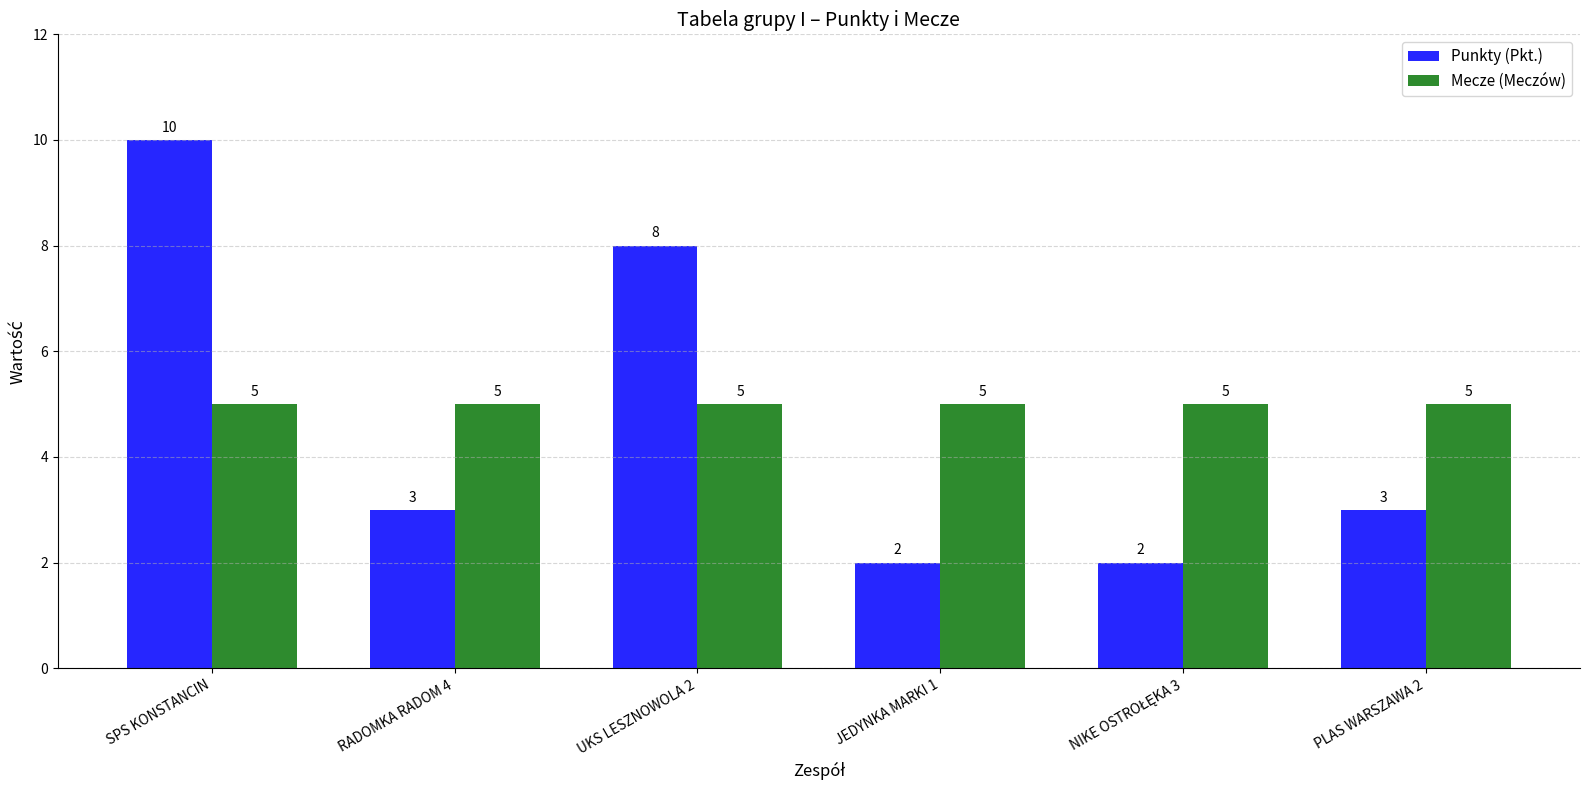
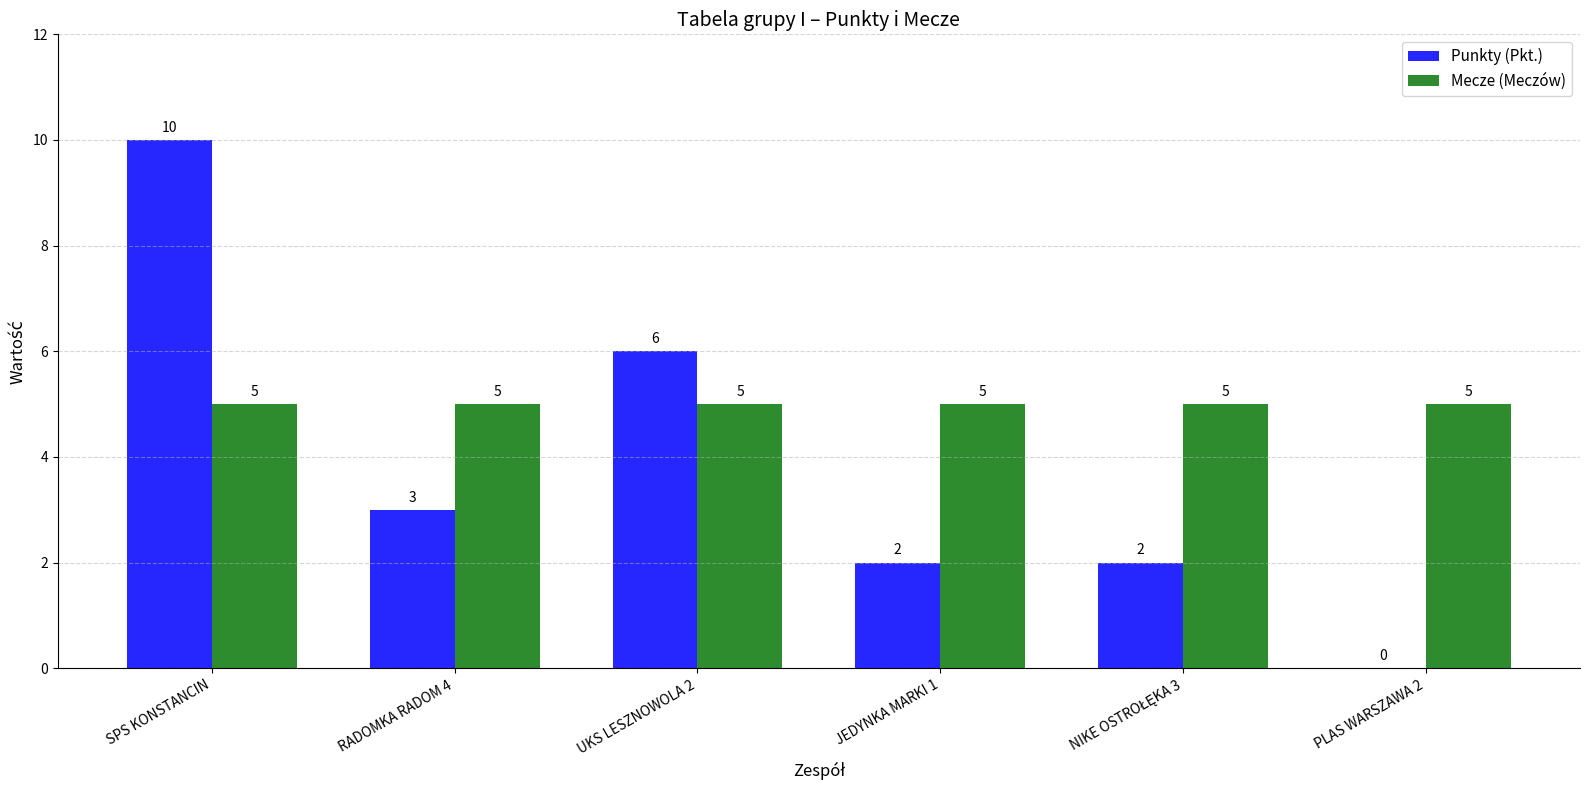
  {
    "Punkty (Pkt.)": {
      "SPS KONSTANCIN": 10,
      "RADOMKA RADOM 4": 3,
-     "UKS LESZNOWOLA 2": 8,
+     "UKS LESZNOWOLA 2": 6,
      "JEDYNKA MARKI 1": 2,
      "NIKE OSTROŁĘKA 3": 2,
-     "PLAS WARSZAWA 2": 3
+     "PLAS WARSZAWA 2": 0
    },
    "Mecze (Meczów)": {
      "SPS KONSTANCIN": 5,
      "RADOMKA RADOM 4": 5,
      "UKS LESZNOWOLA 2": 5,
      "JEDYNKA MARKI 1": 5,
      "NIKE OSTROŁĘKA 3": 5,
      "PLAS WARSZAWA 2": 5
    }
  }
